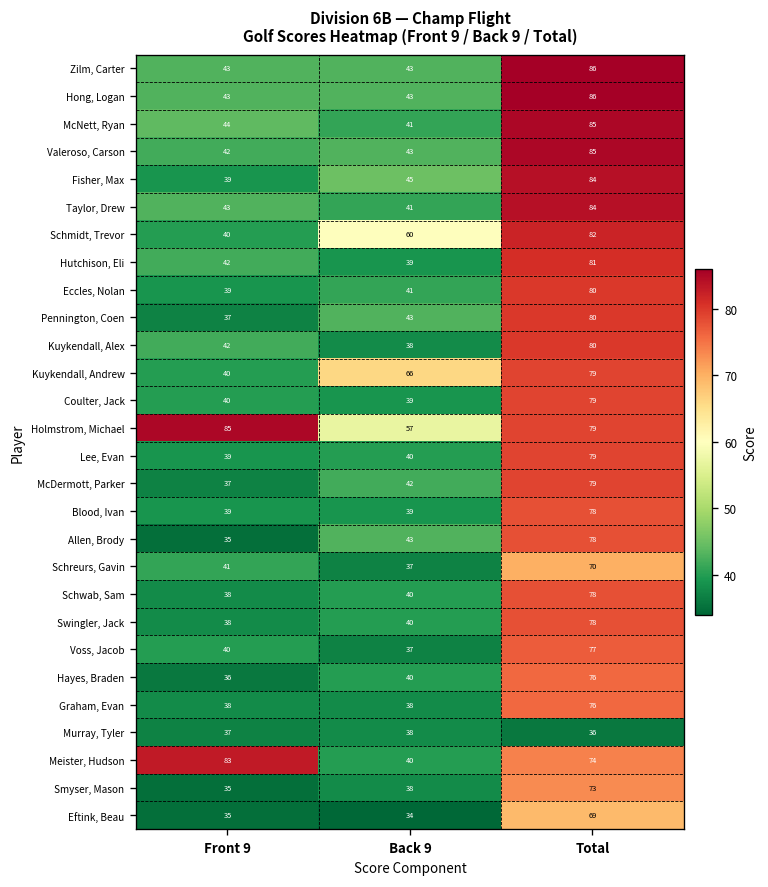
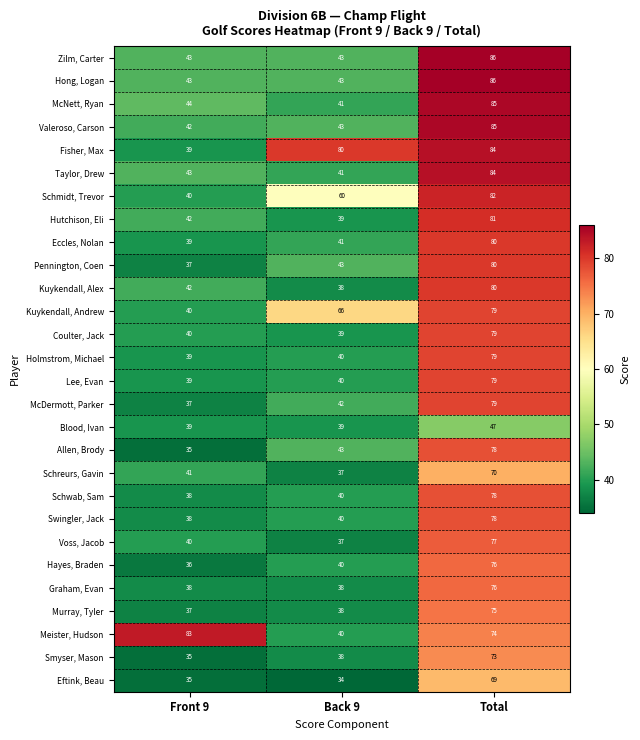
  {
    "Zilm, Carter": {
      "Front 9": 43,
      "Back 9": 43,
      "Total": 86
    },
    "Hong, Logan": {
      "Front 9": 43,
      "Back 9": 43,
      "Total": 86
    },
    "McNett, Ryan": {
      "Front 9": 44,
      "Back 9": 41,
      "Total": 85
    },
    "Valeroso, Carson": {
      "Front 9": 42,
      "Back 9": 43,
      "Total": 85
    },
    "Fisher, Max": {
      "Front 9": 39,
-     "Back 9": 45,
+     "Back 9": 80,
      "Total": 84
    },
    "Taylor, Drew": {
      "Front 9": 43,
      "Back 9": 41,
      "Total": 84
    },
    "Schmidt, Trevor": {
      "Front 9": 40,
      "Back 9": 60,
      "Total": 82
    },
    "Hutchison, Eli": {
      "Front 9": 42,
      "Back 9": 39,
      "Total": 81
    },
    "Eccles, Nolan": {
      "Front 9": 39,
      "Back 9": 41,
      "Total": 80
    },
    "Pennington, Coen": {
      "Front 9": 37,
      "Back 9": 43,
      "Total": 80
    },
    "Kuykendall, Alex": {
      "Front 9": 42,
      "Back 9": 38,
      "Total": 80
    },
    "Kuykendall, Andrew": {
      "Front 9": 40,
      "Back 9": 66,
      "Total": 79
    },
    "Coulter, Jack": {
      "Front 9": 40,
      "Back 9": 39,
      "Total": 79
    },
    "Holmstrom, Michael": {
-     "Front 9": 85,
-     "Back 9": 57,
+     "Front 9": 39,
+     "Back 9": 40,
      "Total": 79
    },
    "Lee, Evan": {
      "Front 9": 39,
      "Back 9": 40,
      "Total": 79
    },
    "McDermott, Parker": {
      "Front 9": 37,
      "Back 9": 42,
      "Total": 79
    },
    "Blood, Ivan": {
      "Front 9": 39,
      "Back 9": 39,
-     "Total": 78
+     "Total": 47
    },
    "Allen, Brody": {
      "Front 9": 35,
      "Back 9": 43,
      "Total": 78
    },
    "Schreurs, Gavin": {
      "Front 9": 41,
      "Back 9": 37,
      "Total": 70
    },
    "Schwab, Sam": {
      "Front 9": 38,
      "Back 9": 40,
      "Total": 78
    },
    "Swingler, Jack": {
      "Front 9": 38,
      "Back 9": 40,
      "Total": 78
    },
    "Voss, Jacob": {
      "Front 9": 40,
      "Back 9": 37,
      "Total": 77
    },
    "Hayes, Braden": {
      "Front 9": 36,
      "Back 9": 40,
      "Total": 76
    },
    "Graham, Evan": {
      "Front 9": 38,
      "Back 9": 38,
      "Total": 76
    },
    "Murray, Tyler": {
      "Front 9": 37,
      "Back 9": 38,
-     "Total": 36
+     "Total": 75
    },
    "Meister, Hudson": {
      "Front 9": 83,
      "Back 9": 40,
      "Total": 74
    },
    "Smyser, Mason": {
      "Front 9": 35,
      "Back 9": 38,
      "Total": 73
    },
    "Eftink, Beau": {
      "Front 9": 35,
      "Back 9": 34,
      "Total": 69
    }
  }
